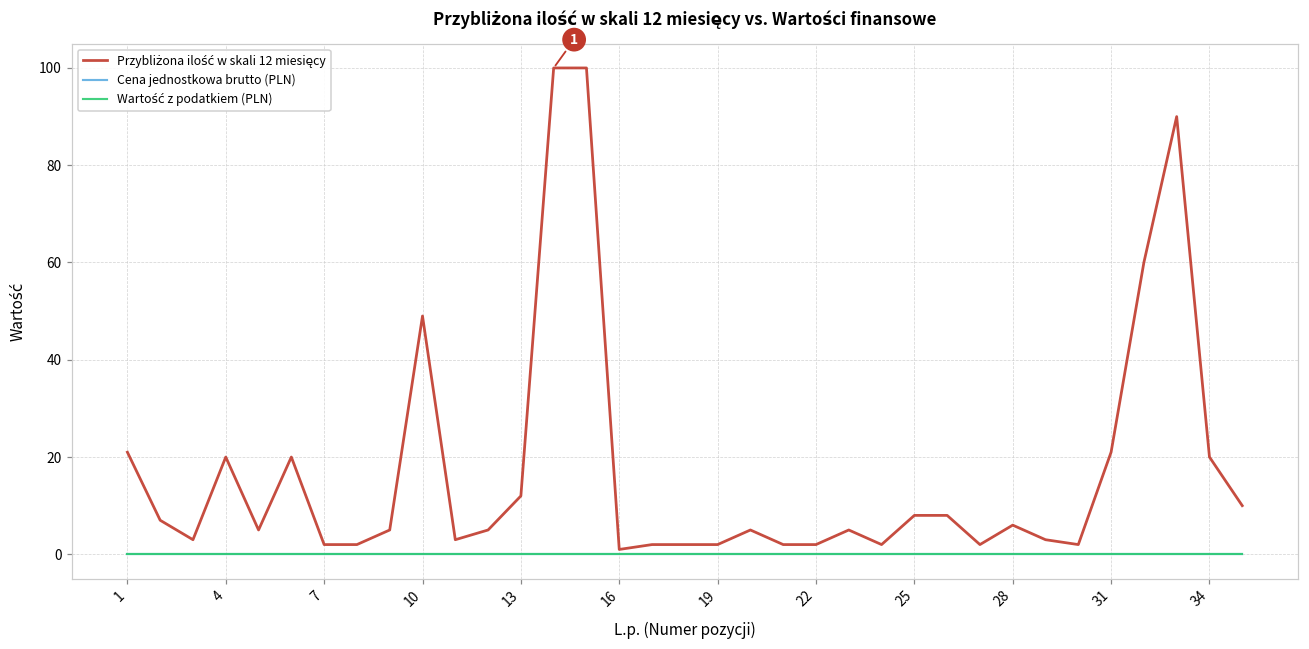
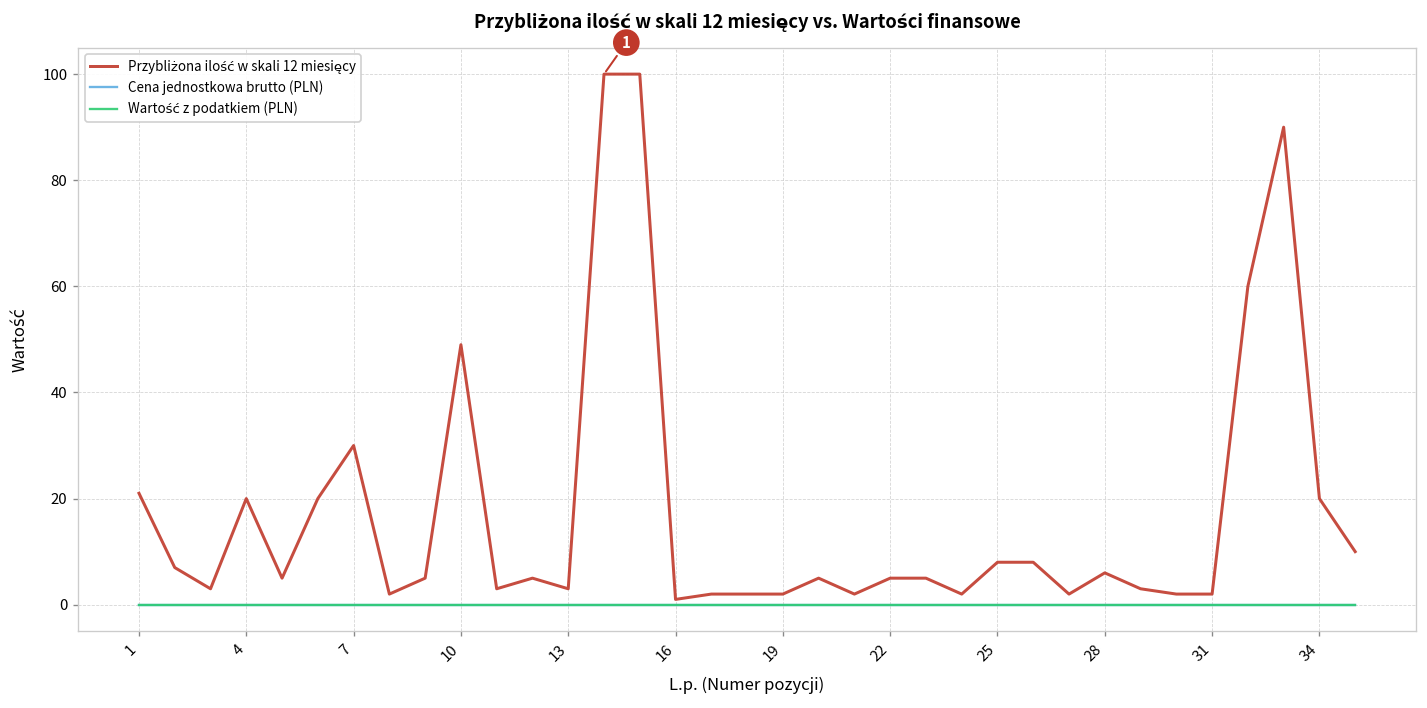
  {
    "Przybliżona ilość w skali 12 miesięcy": {
      "1": 21,
      "4": 20,
-     "7": 2,
+     "7": 30,
      "10": 49,
-     "13": 12,
+     "13": 3,
      "16": 1,
      "19": 2,
-     "22": 2,
+     "22": 5,
      "25": 8,
      "28": 6,
-     "31": 21,
+     "31": 2,
      "34": 20
    },
    "Wartość z podatkiem (PLN)": {
      "1": 0,
      "4": 0,
      "7": 0,
      "10": 0,
      "13": 0,
      "16": 0,
      "19": 0,
      "22": 0,
      "25": 0,
      "28": 0,
      "31": 0,
      "34": 0
    }
  }
